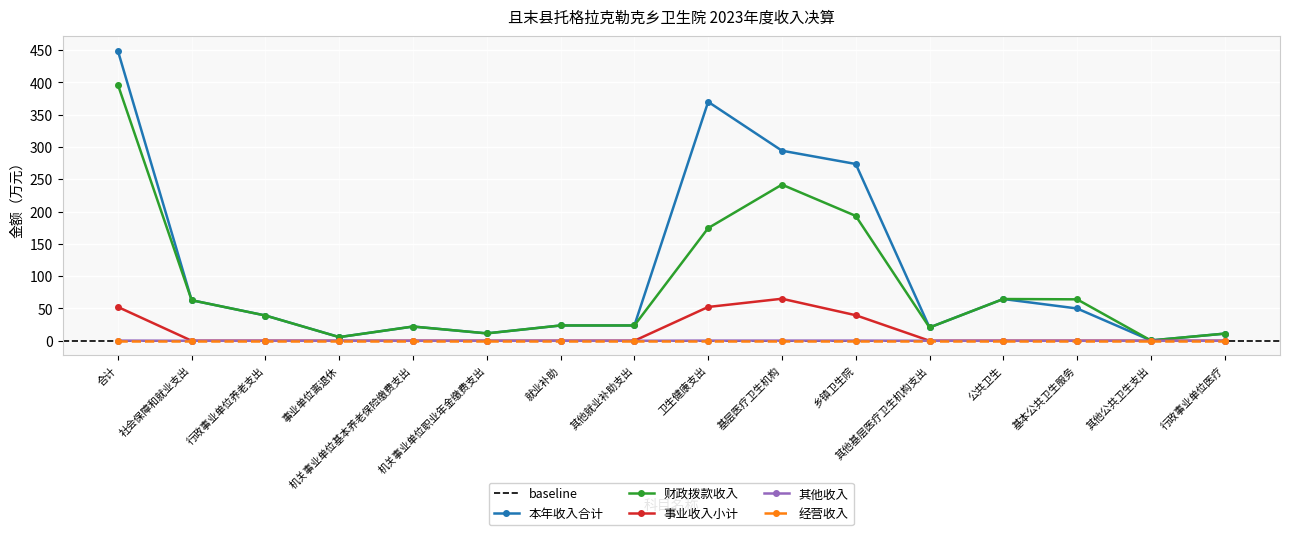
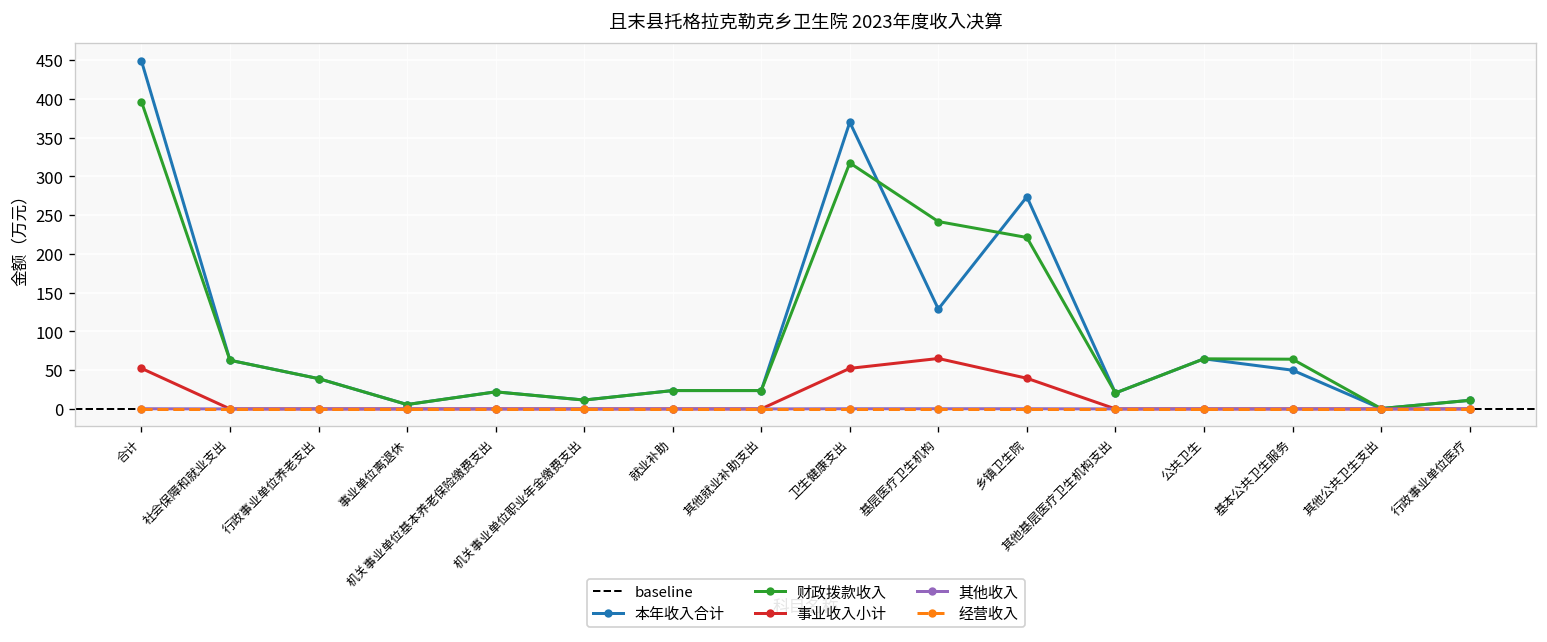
  {
    "本年收入合计": {
      "合计": 450,
      "卫生健康支出": 370,
-     "基层医疗卫生机构": 290,
+     "基层医疗卫生机构": 130,
      "乡镇卫生院": 270,
      "基本公共卫生服务": 50
    },
    "财政拨款收入": {
      "合计": 400,
-     "卫生健康支出": 170,
+     "卫生健康支出": 320,
      "基层医疗卫生机构": 240,
-     "乡镇卫生院": 190,
+     "乡镇卫生院": 220,
      "基本公共卫生服务": 60
    },
    "事业收入小计": {
      "合计": 50,
      "卫生健康支出": 50,
      "基层医疗卫生机构": 70,
      "乡镇卫生院": 40
    },
    "经营收入": {
      "合计": 0,
      "卫生健康支出": 0,
      "基层医疗卫生机构": 0,
      "乡镇卫生院": 0
    }
  }
